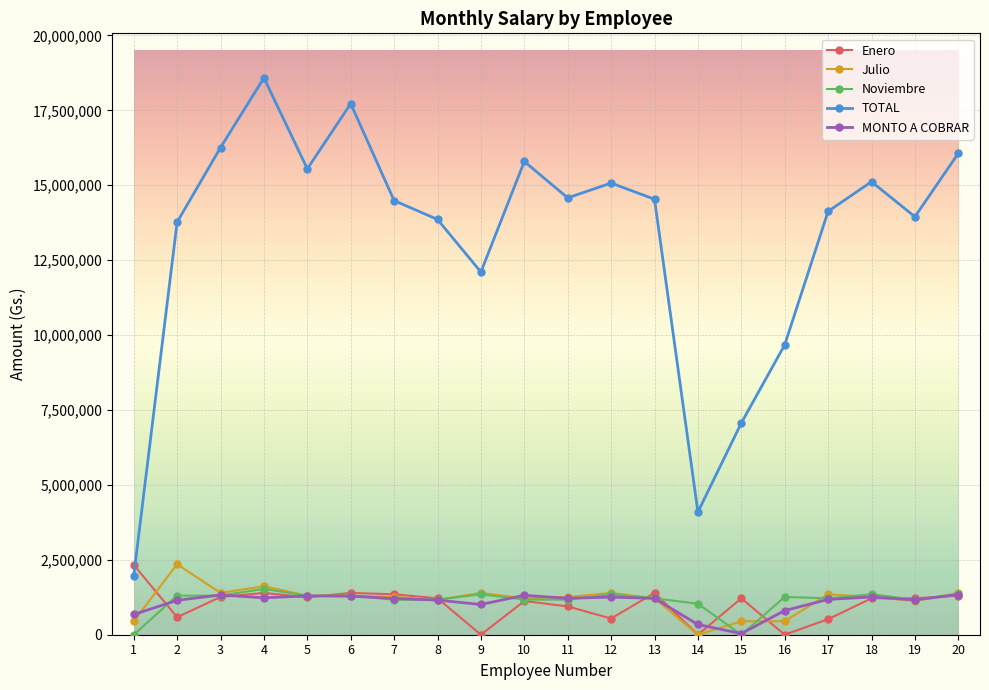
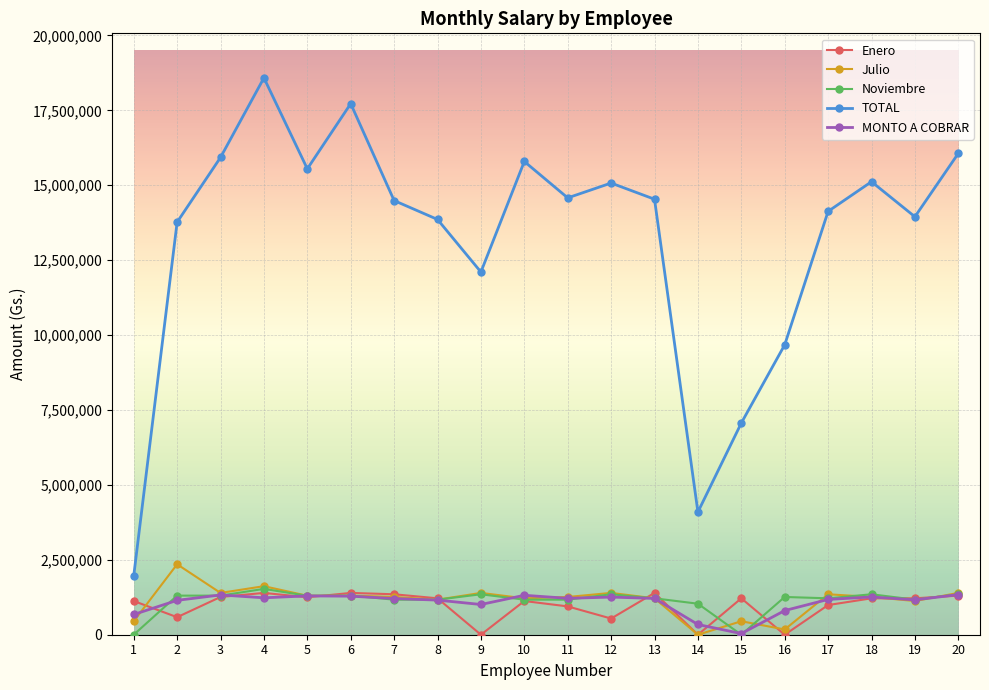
  {
    "Enero": {
-     "1": "2,300,000",
+     "1": "1,100,000",
      "2": "600,000",
      "4": "1,400,000",
      "6": "1,400,000",
      "7": "1,400,000",
      "9": "0",
      "11": "900,000",
      "12": "500,000",
      "13": "1,400,000",
      "15": "1,200,000",
      "16": "0",
-     "17": "500,000"
+     "17": "1,000,000"
    },
    "Julio": {
      "1": "500,000",
      "2": "2,400,000",
      "4": "1,600,000",
      "15": "500,000",
-     "16": "500,000",
+     "16": "200,000",
      "17": "1,400,000"
    },
    "Noviembre": {
      "1": "0",
      "2": "1,300,000",
      "4": "1,500,000",
      "14": "1,000,000",
      "16": "1,300,000",
      "18": "1,400,000"
    },
    "TOTAL": {
      "1": "2,000,000",
      "2": "13,800,000",
-     "3": "16,300,000",
+     "3": "15,900,000",
      "4": "18,600,000",
      "5": "15,600,000",
      "6": "17,700,000",
      "7": "14,500,000",
      "8": "13,900,000",
      "9": "12,100,000",
      "10": "15,800,000",
      "11": "14,600,000",
      "12": "15,100,000",
      "13": "14,500,000",
      "14": "4,100,000",
      "15": "7,100,000",
      "16": "9,700,000",
      "17": "14,100,000",
      "18": "15,100,000",
      "19": "14,000,000",
      "20": "16,100,000"
    },
    "MONTO A COBRAR": {
      "1": "700,000",
      "2": "1,100,000",
      "4": "1,200,000",
      "9": "1,000,000",
      "10": "1,300,000",
      "12": "1,300,000",
      "14": "300,000",
      "16": "800,000"
    }
  }
